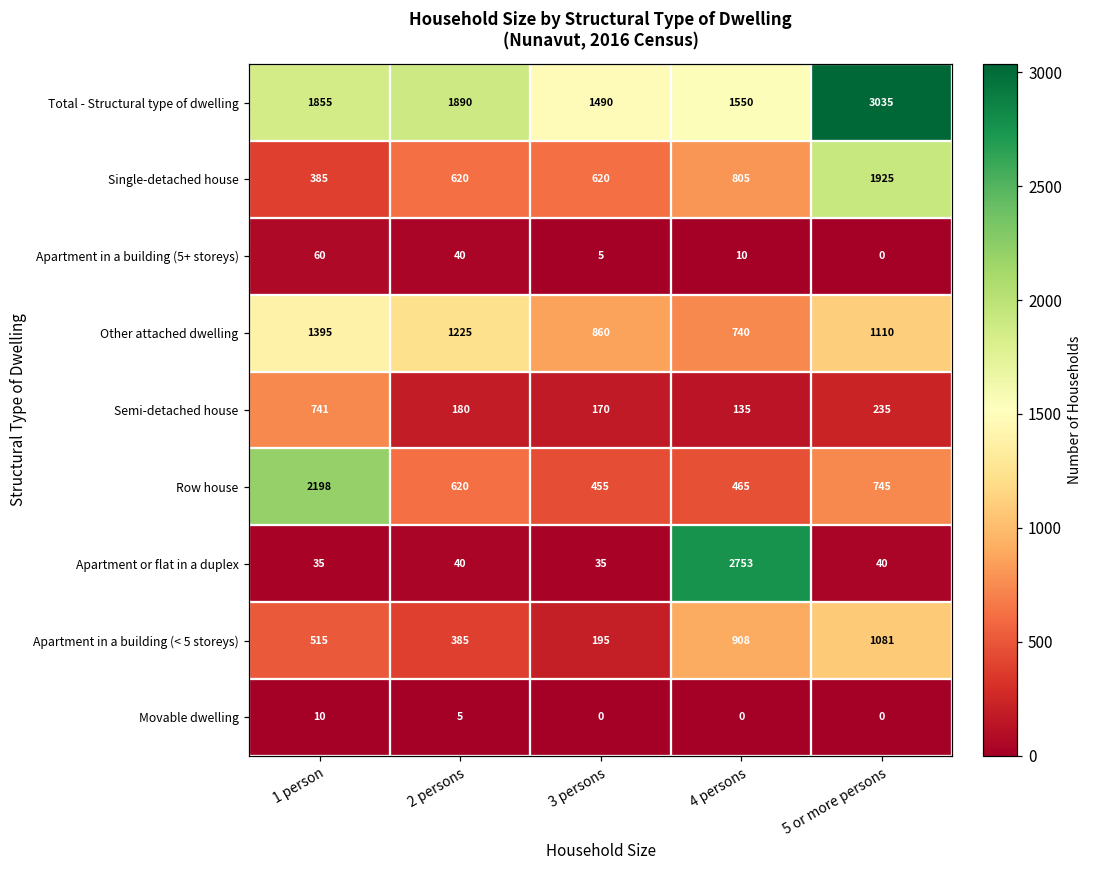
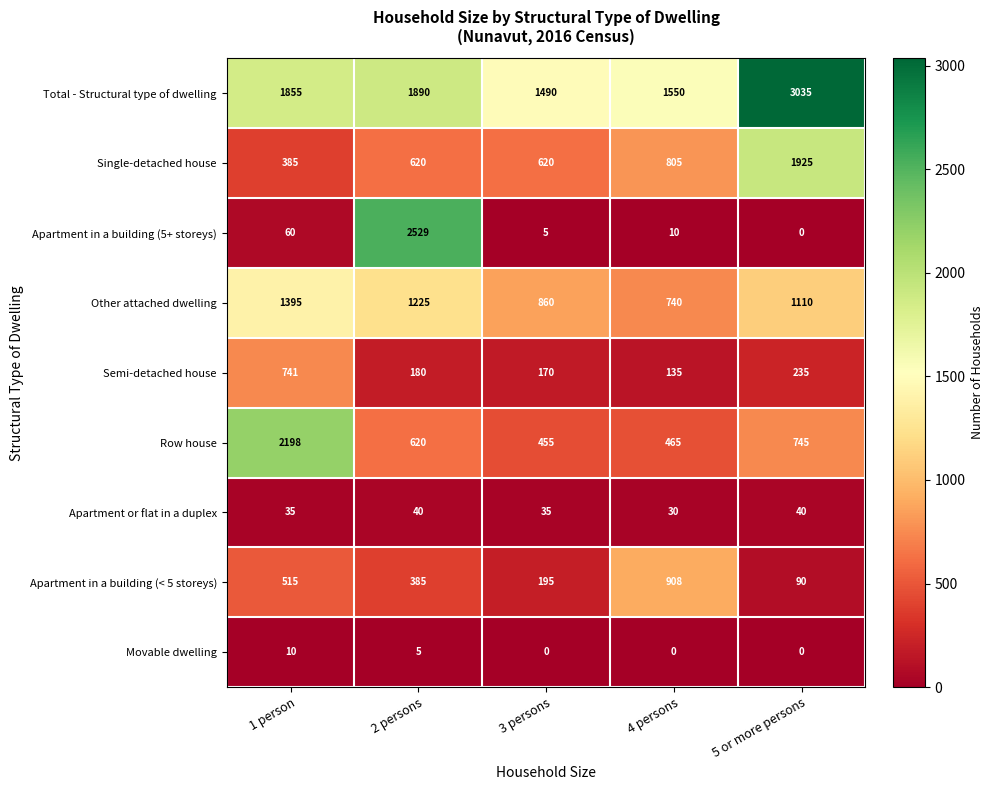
  {
    "Total - Structural type of dwelling": {
      "1 person": 1855,
      "2 persons": 1890,
      "3 persons": 1490,
      "4 persons": 1550,
      "5 or more persons": 3035
    },
    "Single-detached house": {
      "1 person": 385,
      "2 persons": 620,
      "3 persons": 620,
      "4 persons": 805,
      "5 or more persons": 1925
    },
    "Apartment in a building (5+ storeys)": {
      "1 person": 60,
-     "2 persons": 40,
+     "2 persons": 2529,
      "3 persons": 5,
      "4 persons": 10,
      "5 or more persons": 0
    },
    "Other attached dwelling": {
      "1 person": 1395,
      "2 persons": 1225,
      "3 persons": 860,
      "4 persons": 740,
      "5 or more persons": 1110
    },
    "Semi-detached house": {
      "1 person": 741,
      "2 persons": 180,
      "3 persons": 170,
      "4 persons": 135,
      "5 or more persons": 235
    },
    "Row house": {
      "1 person": 2198,
      "2 persons": 620,
      "3 persons": 455,
      "4 persons": 465,
      "5 or more persons": 745
    },
    "Apartment or flat in a duplex": {
      "1 person": 35,
      "2 persons": 40,
      "3 persons": 35,
-     "4 persons": 2753,
+     "4 persons": 30,
      "5 or more persons": 40
    },
    "Apartment in a building (< 5 storeys)": {
      "1 person": 515,
      "2 persons": 385,
      "3 persons": 195,
      "4 persons": 908,
-     "5 or more persons": 1081
+     "5 or more persons": 90
    },
    "Movable dwelling": {
      "1 person": 10,
      "2 persons": 5,
      "3 persons": 0,
      "4 persons": 0,
      "5 or more persons": 0
    }
  }
